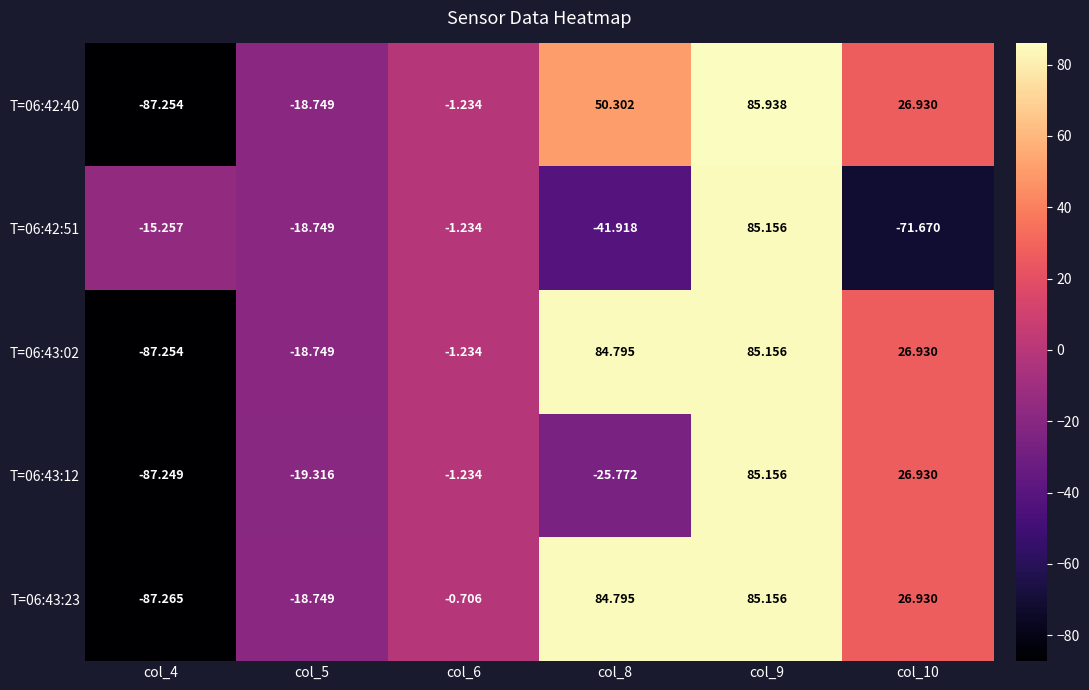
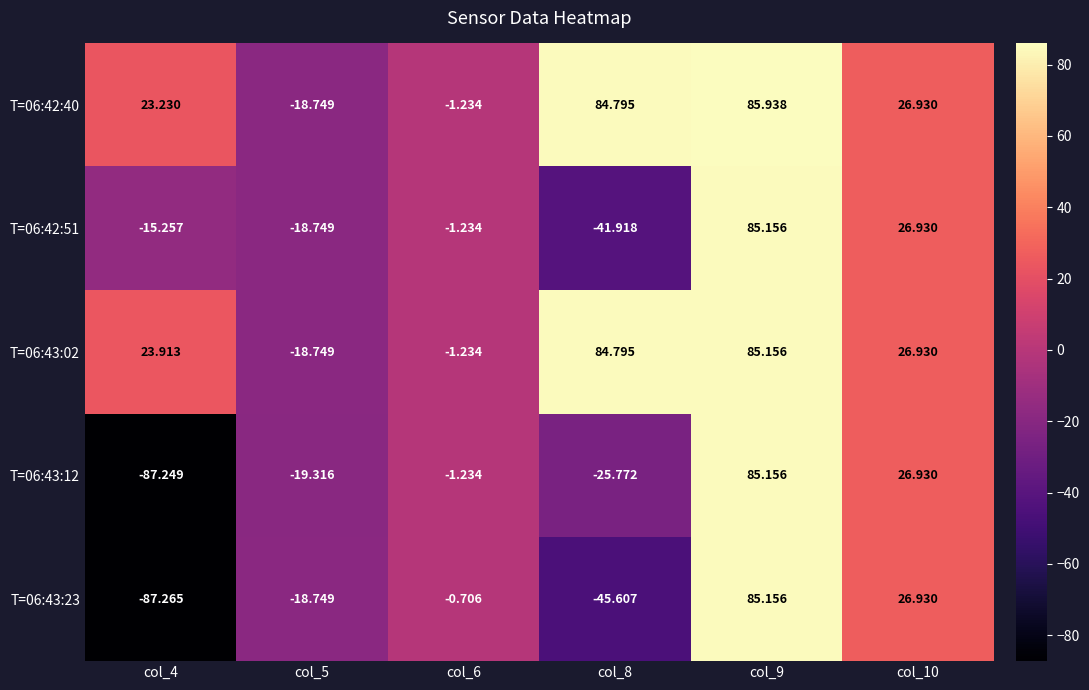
  {
    "T=06:42:40": {
-     "col_4": -87.254,
+     "col_4": 23.230,
      "col_5": -18.749,
      "col_6": -1.234,
-     "col_8": 50.302,
+     "col_8": 84.795,
      "col_9": 85.938,
      "col_10": 26.930
    },
    "T=06:42:51": {
      "col_4": -15.257,
      "col_5": -18.749,
      "col_6": -1.234,
      "col_8": -41.918,
      "col_9": 85.156,
-     "col_10": -71.670
+     "col_10": 26.930
    },
    "T=06:43:02": {
-     "col_4": -87.254,
+     "col_4": 23.913,
      "col_5": -18.749,
      "col_6": -1.234,
      "col_8": 84.795,
      "col_9": 85.156,
      "col_10": 26.930
    },
    "T=06:43:12": {
      "col_4": -87.249,
      "col_5": -19.316,
      "col_6": -1.234,
      "col_8": -25.772,
      "col_9": 85.156,
      "col_10": 26.930
    },
    "T=06:43:23": {
      "col_4": -87.265,
      "col_5": -18.749,
      "col_6": -0.706,
-     "col_8": 84.795,
+     "col_8": -45.607,
      "col_9": 85.156,
      "col_10": 26.930
    }
  }
